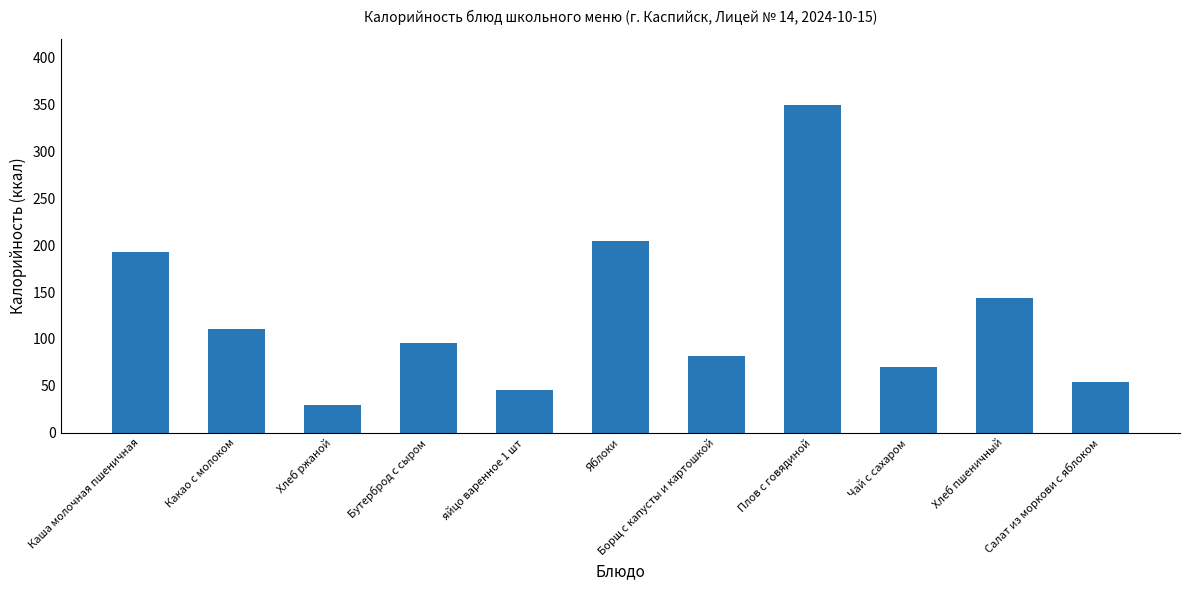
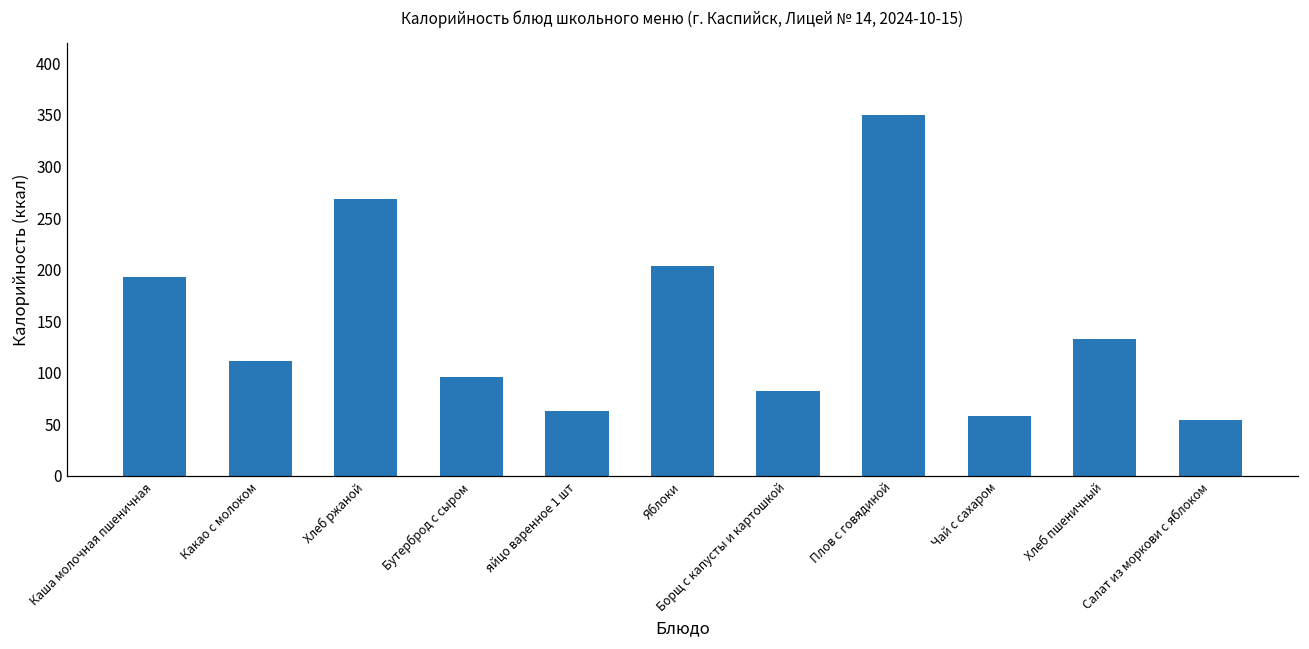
  {
    "Каша молочная пшеничная": 190,
    "Какао с молоком": 110,
-   "Хлеб ржаной": 30,
+   "Хлеб ржаной": 270,
    "Бутерброд с сыром": 100,
-   "яйцо варенное 1 шт": 50,
+   "яйцо варенное 1 шт": 60,
    "Яблоки": 200,
    "Борщ с капусты и картошкой": 80,
    "Плов с говядиной": 350,
-   "Чай с сахаром": 70,
-   "Хлеб пшеничный": 140,
+   "Чай с сахаром": 60,
+   "Хлеб пшеничный": 130,
    "Салат из моркови с яблоком": 50
  }
